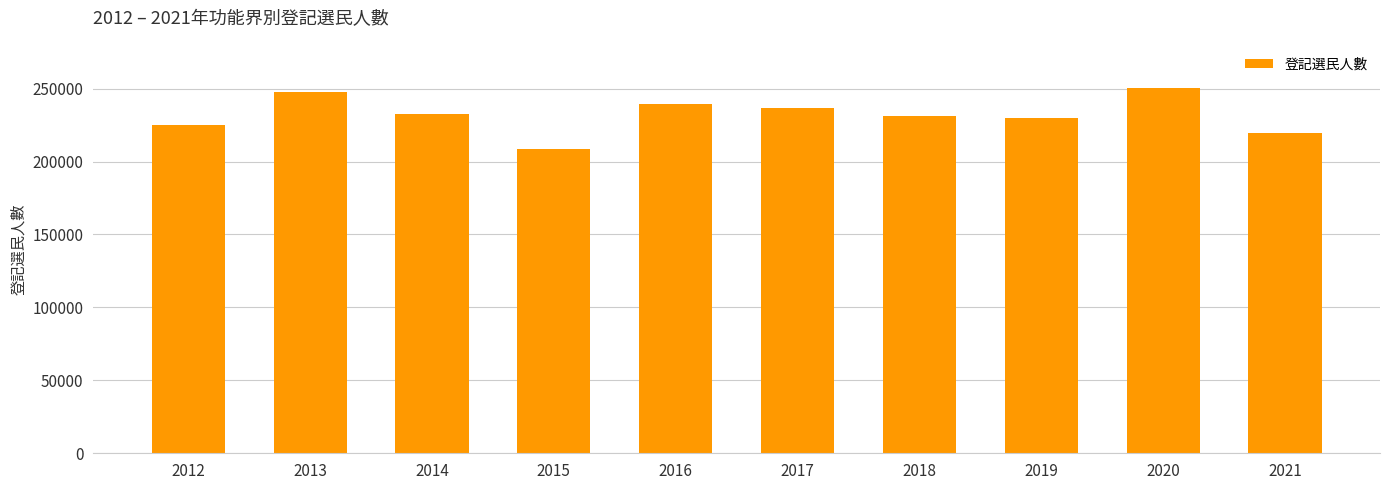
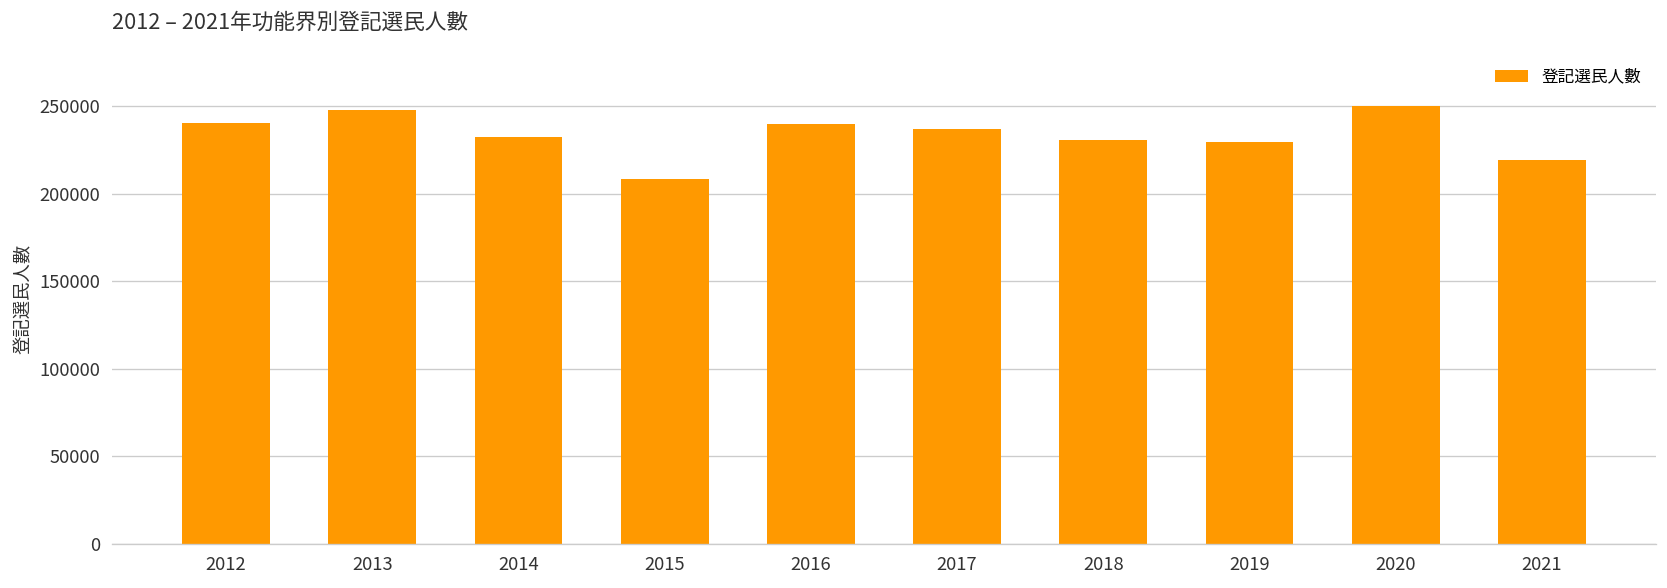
  {
-   "2012": 225000,
+   "2012": 241000,
    "2013": 248000,
    "2014": 233000,
    "2015": 209000,
    "2016": 240000,
    "2017": 237000,
    "2018": 231000,
    "2019": 230000,
    "2020": 250000,
    "2021": 219000
  }
